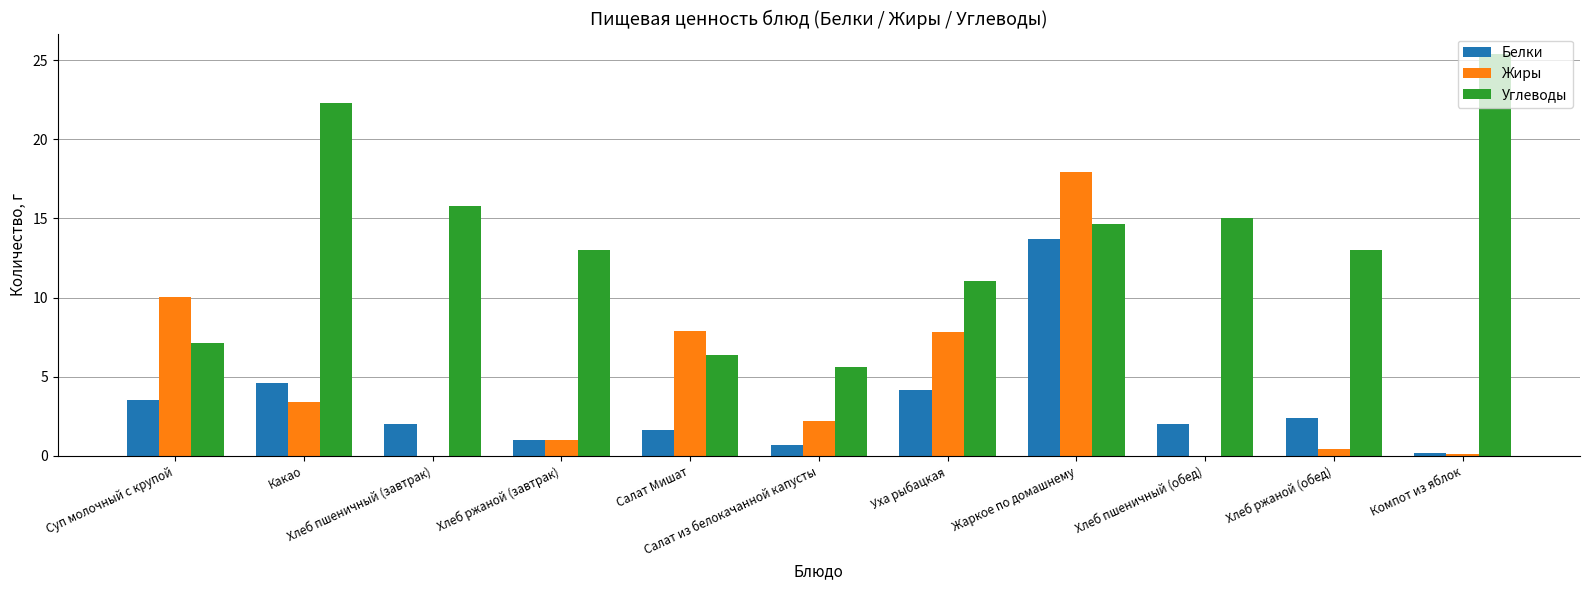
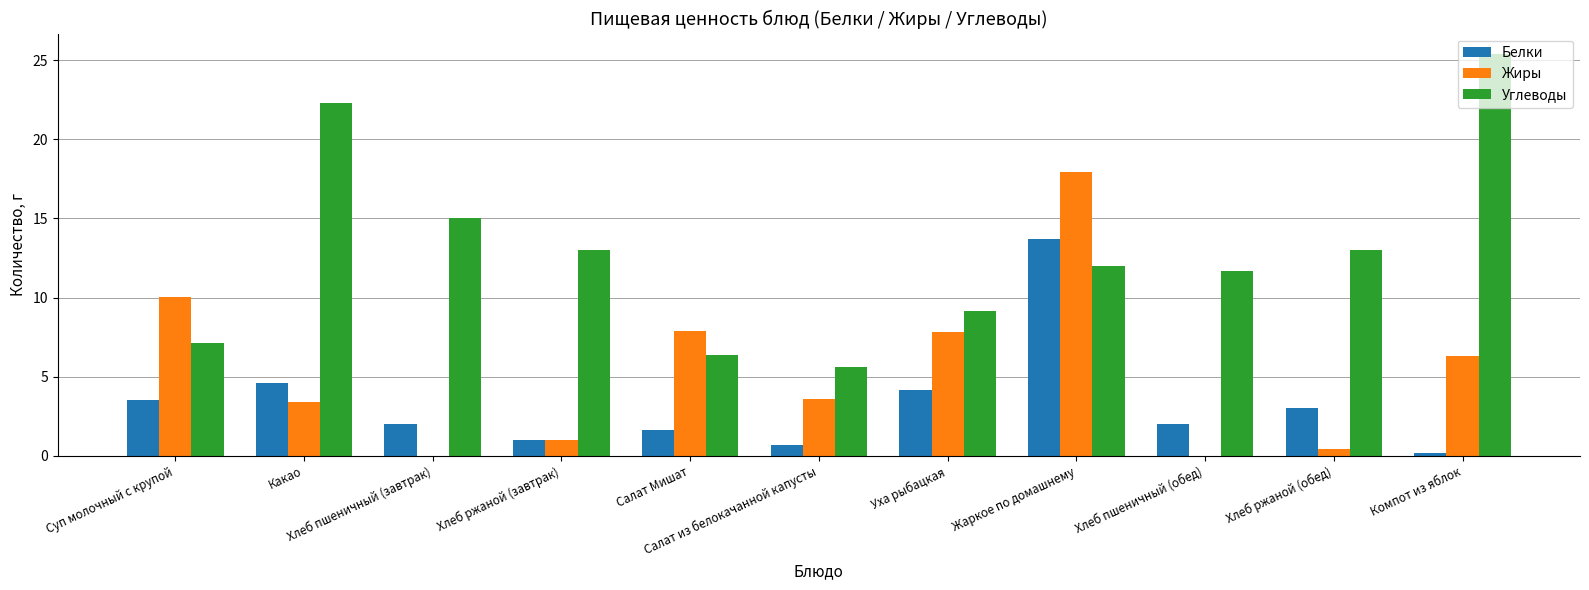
  {
    "Белки": {
      "Суп молочный с крупой": 3.5,
      "Какао": 4.6,
      "Хлеб пшеничный (завтрак)": 2.0,
      "Хлеб ржаной (завтрак)": 1.0,
      "Салат Мишат": 1.6,
      "Салат из белокачанной капусты": 0.7,
      "Уха рыбацкая": 4.2,
      "Жаркое по домашнему": 13.7,
      "Хлеб пшеничный (обед)": 2.0,
-     "Хлеб ржаной (обед)": 2.4,
+     "Хлеб ржаной (обед)": 3.0,
      "Компот из яблок": 0.2
    },
    "Жиры": {
      "Суп молочный с крупой": 10.0,
      "Какао": 3.4,
      "Хлеб пшеничный (завтрак)": 0.0,
      "Хлеб ржаной (завтрак)": 1.0,
      "Салат Мишат": 7.9,
-     "Салат из белокачанной капусты": 2.2,
+     "Салат из белокачанной капусты": 3.6,
      "Уха рыбацкая": 7.8,
      "Жаркое по домашнему": 17.9,
      "Хлеб пшеничный (обед)": 0.0,
      "Хлеб ржаной (обед)": 0.4,
-     "Компот из яблок": 0.1
+     "Компот из яблок": 6.3
    },
    "Углеводы": {
      "Суп молочный с крупой": 7.1,
      "Какао": 22.3,
-     "Хлеб пшеничный (завтрак)": 15.8,
+     "Хлеб пшеничный (завтрак)": 15.0,
      "Хлеб ржаной (завтрак)": 13.0,
      "Салат Мишат": 6.4,
      "Салат из белокачанной капусты": 5.6,
-     "Уха рыбацкая": 11.0,
-     "Жаркое по домашнему": 14.6,
-     "Хлеб пшеничный (обед)": 15.0,
+     "Уха рыбацкая": 9.2,
+     "Жаркое по домашнему": 12.0,
+     "Хлеб пшеничный (обед)": 11.7,
      "Хлеб ржаной (обед)": 13.0
    }
  }
